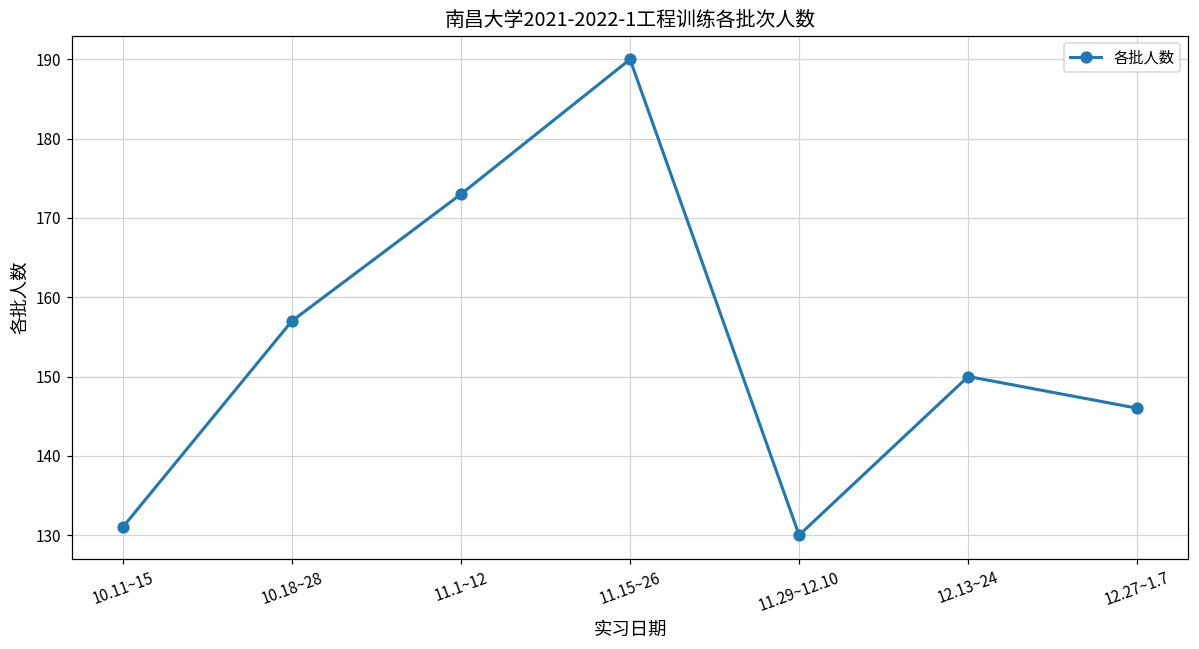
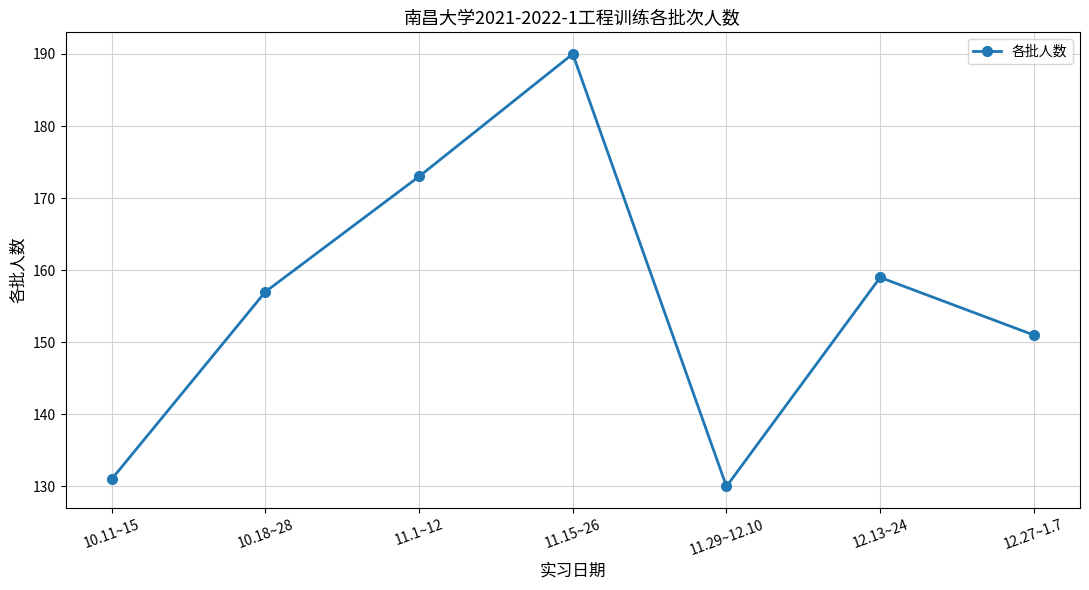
  {
    "10.11~15": 131,
    "10.18~28": 157,
    "11.1~12": 173,
    "11.15~26": 190,
    "11.29~12.10": 130,
-   "12.13~24": 150,
-   "12.27~1.7": 146
+   "12.13~24": 159,
+   "12.27~1.7": 151
  }
